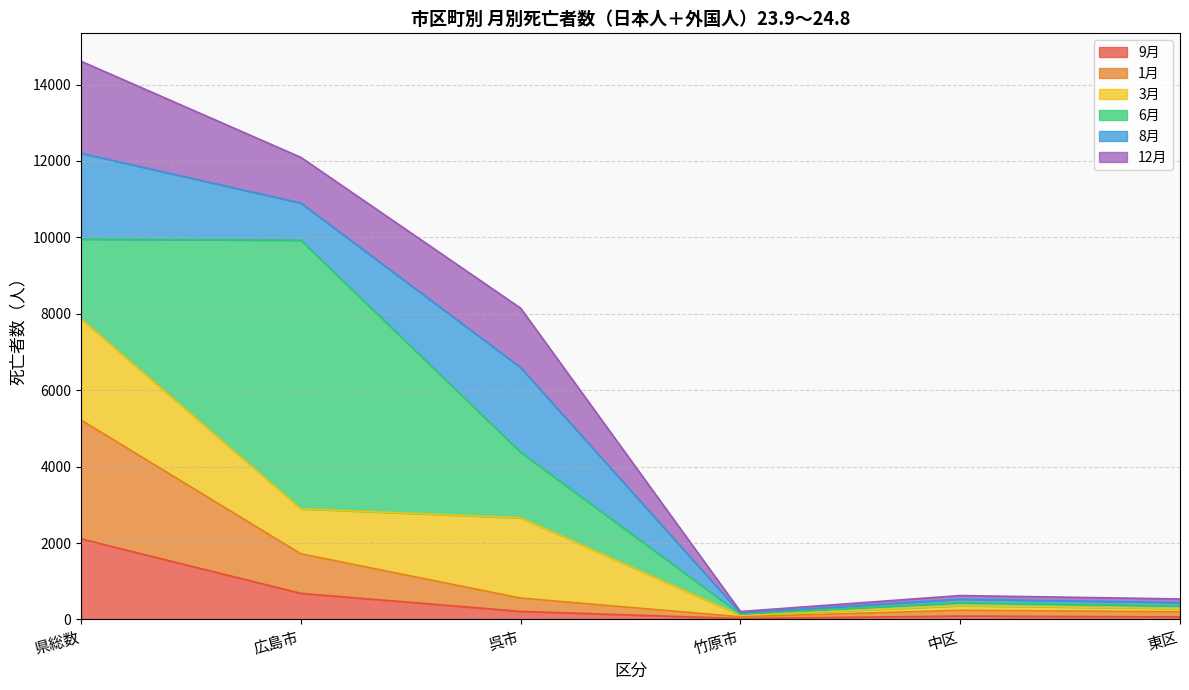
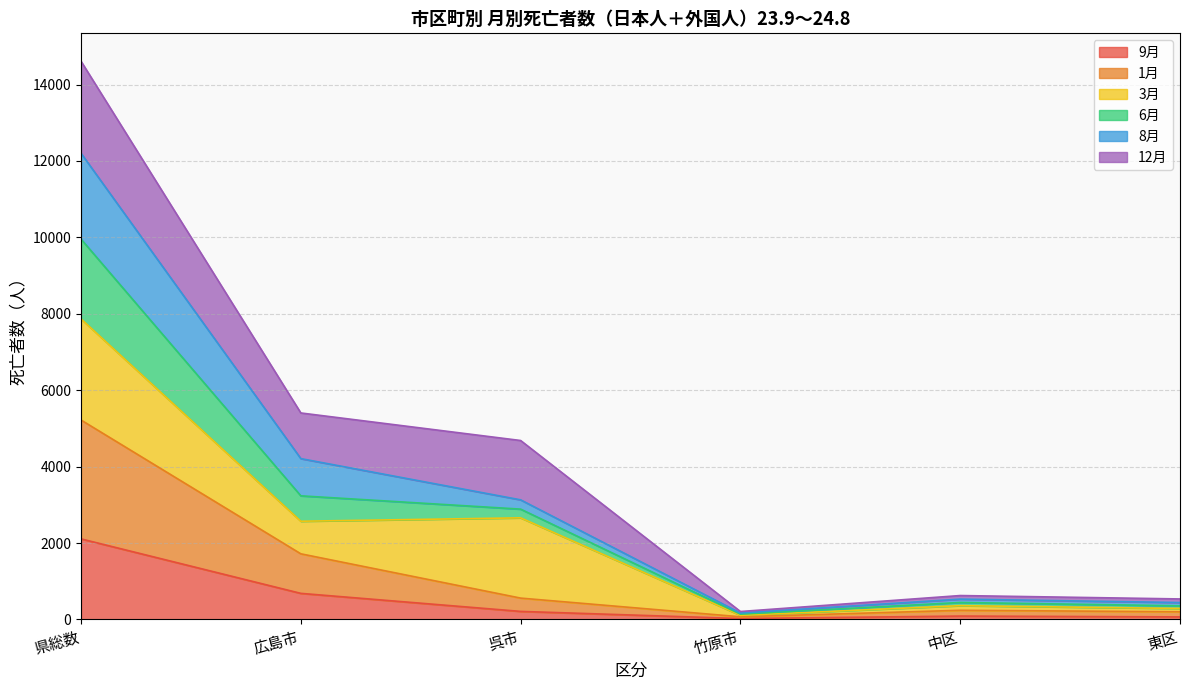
  {
    "3月": {
      "県総数": 2600,
-     "広島市": 1200,
+     "広島市": 900,
      "呉市": 2100,
      "中区": 100,
      "東区": 100
    },
    "6月": {
      "県総数": 2100,
-     "広島市": 7000,
-     "呉市": 1700,
+     "広島市": 700,
+     "呉市": 200,
      "中区": 100,
      "東区": 100
    },
    "8月": {
      "県総数": 2200,
      "広島市": 1000,
-     "呉市": 2200,
+     "呉市": 200,
      "中区": 100,
      "東区": 100
    },
    "12月": {
      "県総数": 2400,
      "広島市": 1200,
      "呉市": 1600,
      "中区": 100,
      "東区": 100
    }
  }
